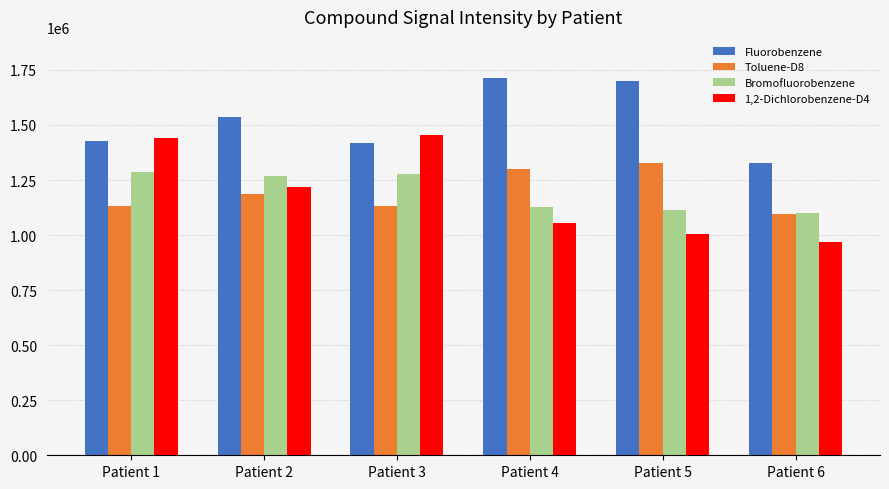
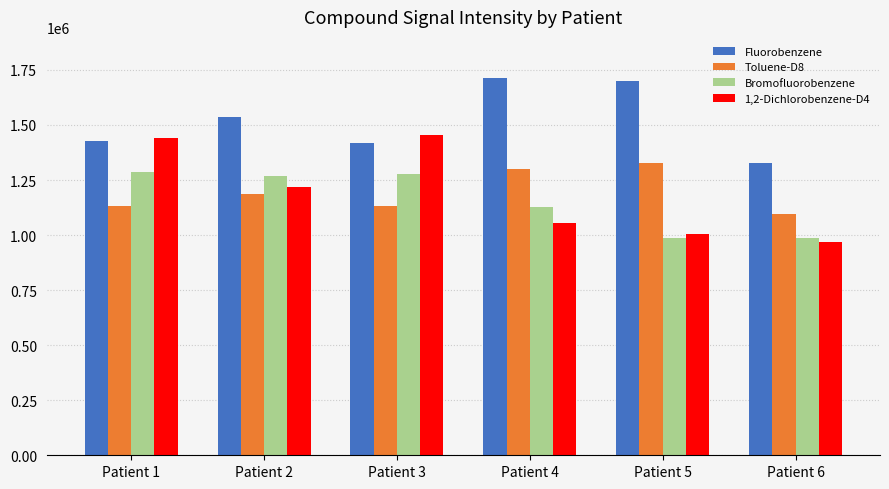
  {
    "Fluorobenzene": {
      "Patient 1": 1430000,
      "Patient 2": 1540000,
      "Patient 3": 1420000,
      "Patient 4": 1710000,
      "Patient 5": 1700000,
      "Patient 6": 1330000
    },
    "Toluene-D8": {
      "Patient 1": 1130000,
      "Patient 2": 1180000,
      "Patient 3": 1130000,
      "Patient 4": 1300000,
      "Patient 5": 1330000,
      "Patient 6": 1100000
    },
    "Bromofluorobenzene": {
      "Patient 1": 1280000,
      "Patient 2": 1270000,
      "Patient 3": 1280000,
      "Patient 4": 1130000,
-     "Patient 5": 1110000,
-     "Patient 6": 1100000
+     "Patient 5": 990000,
+     "Patient 6": 990000
    },
    "1,2-Dichlorobenzene-D4": {
      "Patient 1": 1440000,
      "Patient 2": 1220000,
      "Patient 3": 1450000,
      "Patient 4": 1060000,
      "Patient 5": 1000000,
      "Patient 6": 970000
    }
  }
